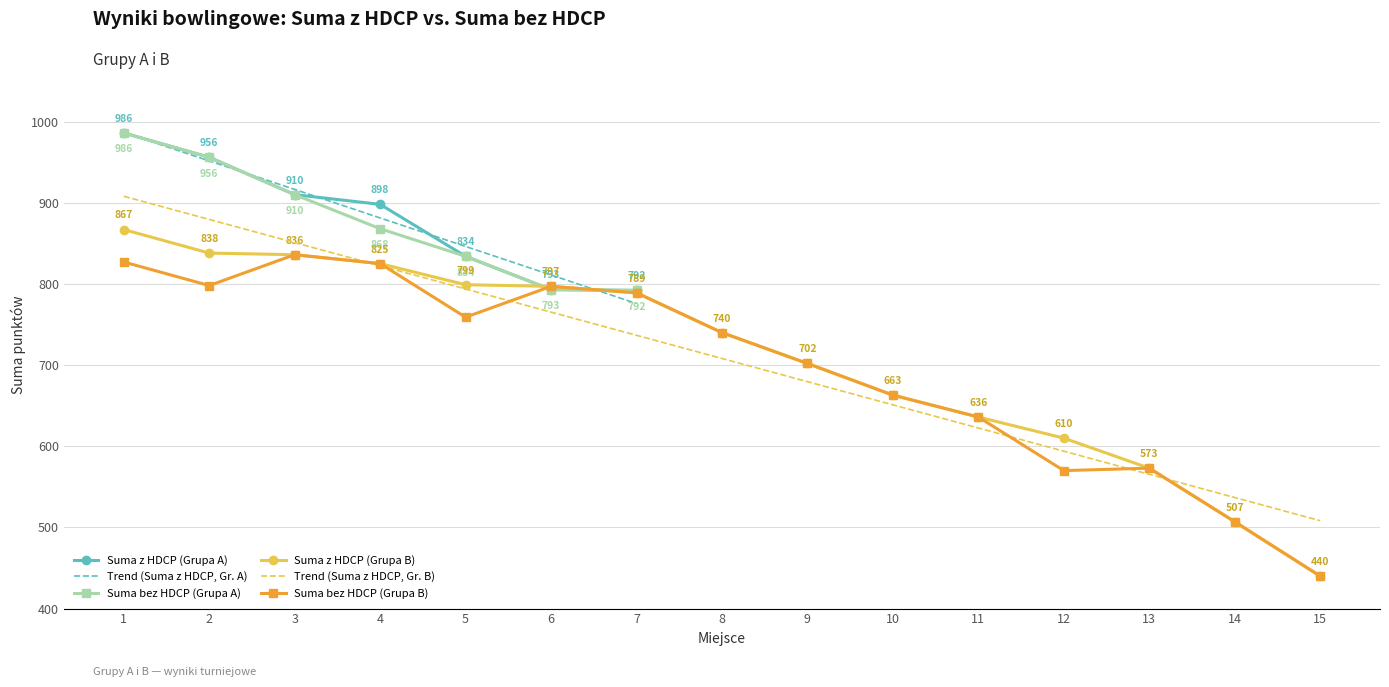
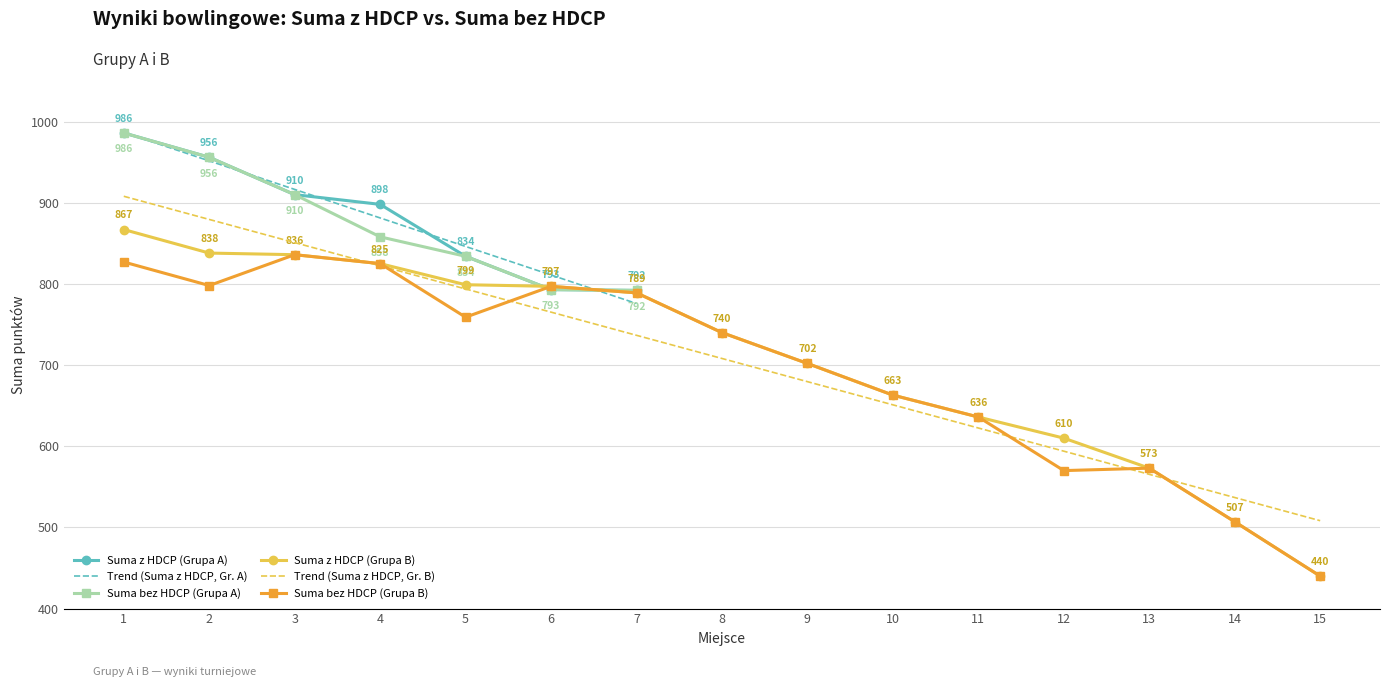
  {
    "Suma bez HDCP (Grupa A)": {
-     "4": 868
+     "4": 858
    }
  }
